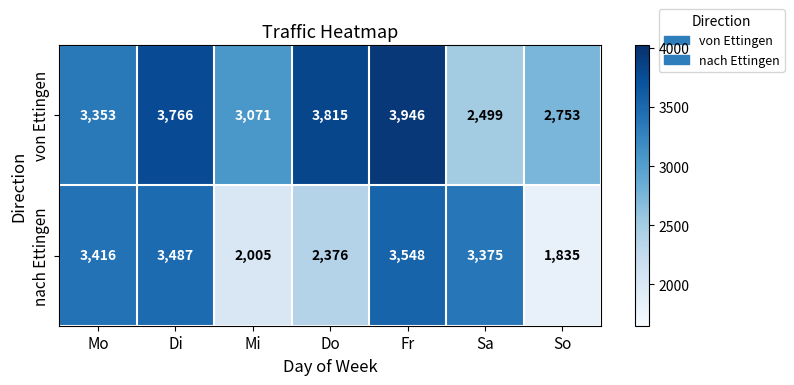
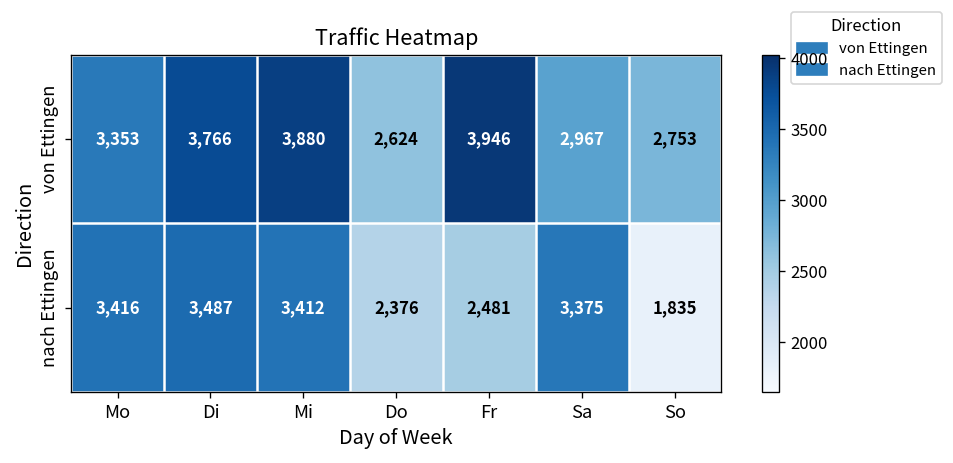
  {
    "von Ettingen": {
      "Mo": "3,353",
      "Di": "3,766",
-     "Mi": "3,071",
-     "Do": "3,815",
+     "Mi": "3,880",
+     "Do": "2,624",
      "Fr": "3,946",
-     "Sa": "2,499",
+     "Sa": "2,967",
      "So": "2,753"
    },
    "nach Ettingen": {
      "Mo": "3,416",
      "Di": "3,487",
-     "Mi": "2,005",
+     "Mi": "3,412",
      "Do": "2,376",
-     "Fr": "3,548",
+     "Fr": "2,481",
      "Sa": "3,375",
      "So": "1,835"
    }
  }
